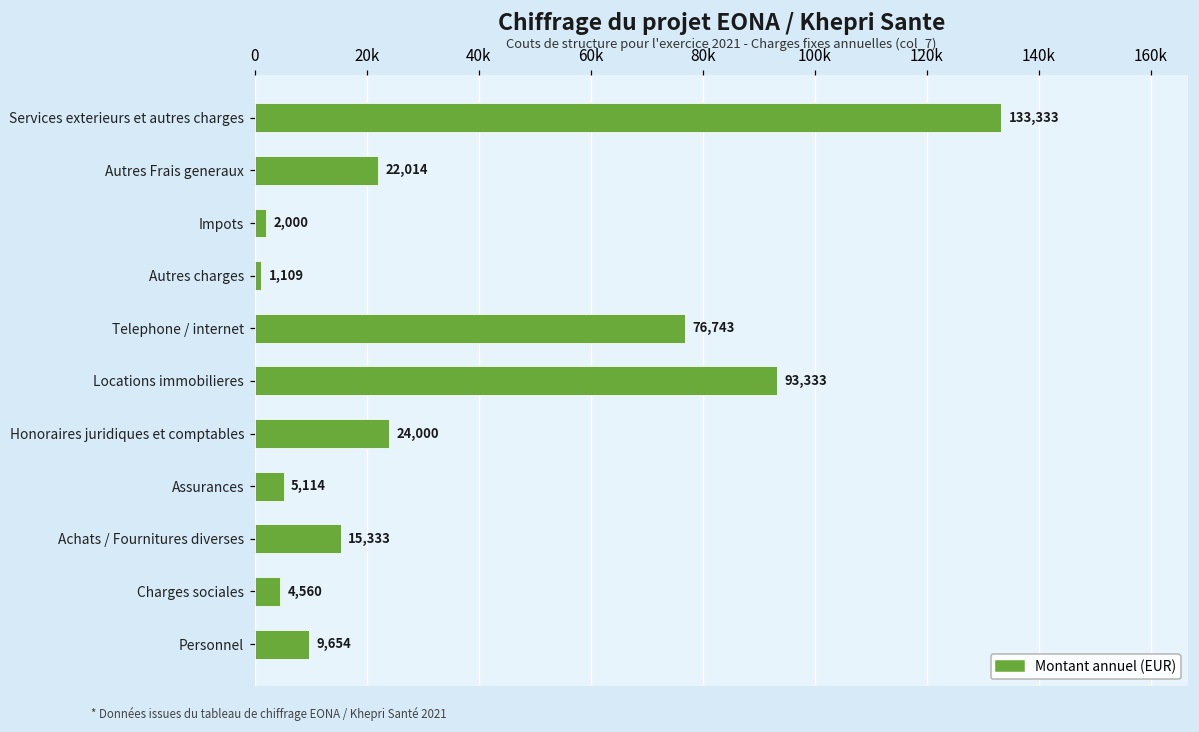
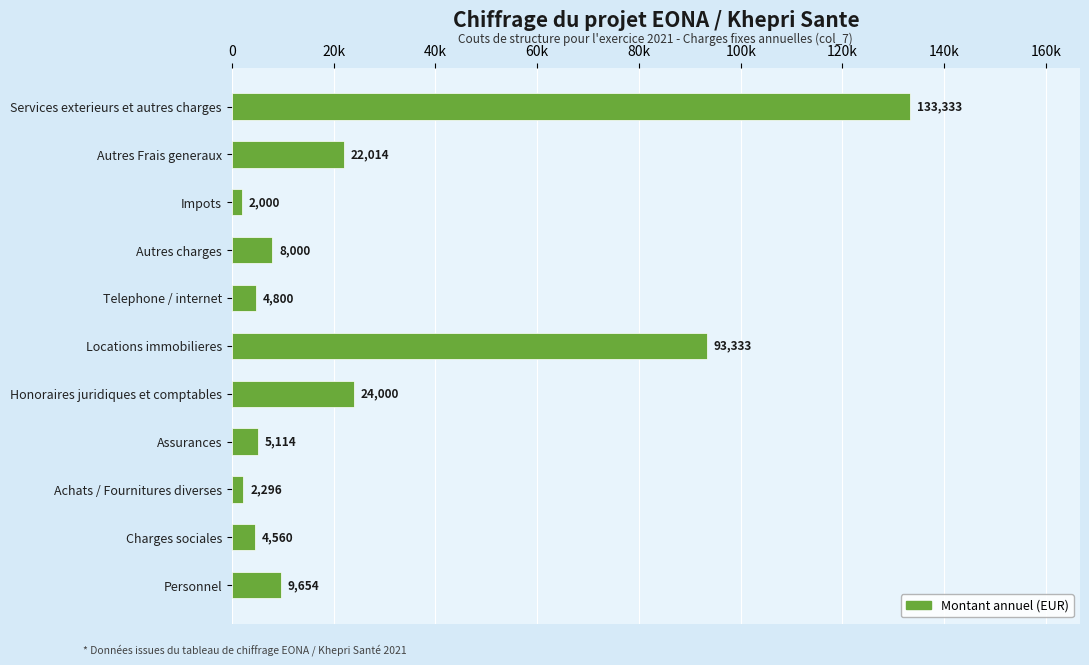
  {
    "Services exterieurs et autres charges": "133,333",
    "Autres Frais generaux": "22,014",
    "Impots": "2,000",
-   "Autres charges": "1,109",
-   "Telephone / internet": "76,743",
+   "Autres charges": "8,000",
+   "Telephone / internet": "4,800",
    "Locations immobilieres": "93,333",
    "Honoraires juridiques et comptables": "24,000",
    "Assurances": "5,114",
-   "Achats / Fournitures diverses": "15,333",
+   "Achats / Fournitures diverses": "2,296",
    "Charges sociales": "4,560",
    "Personnel": "9,654"
  }
